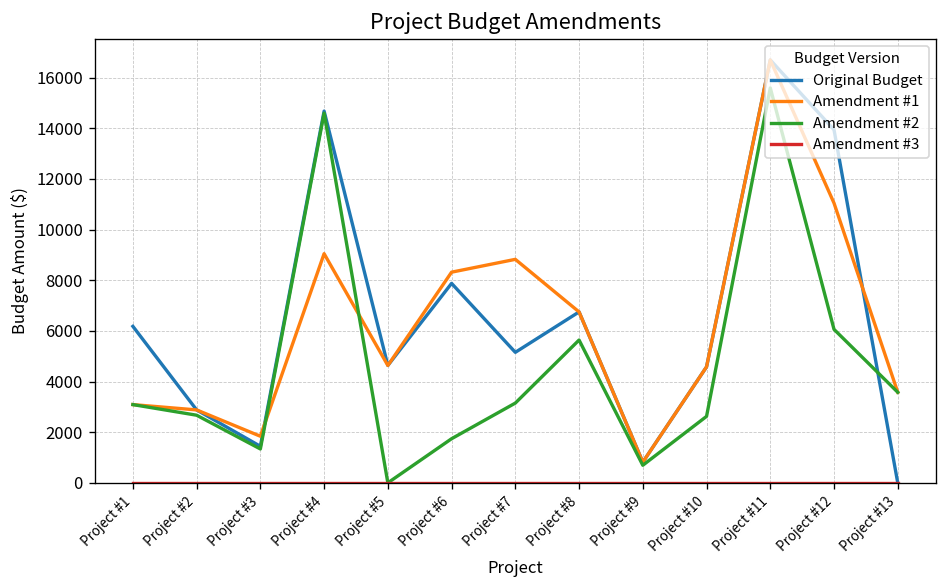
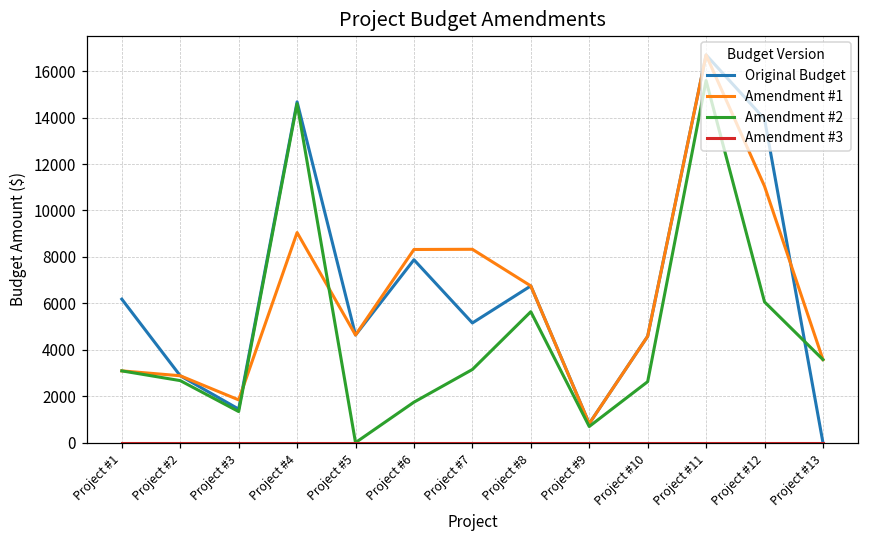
  {
    "Original Budget": {
      "Project #1": 6200,
      "Project #6": 7900,
      "Project #7": 5200
    },
    "Amendment #1": {
      "Project #3": 1800,
      "Project #4": 9000,
      "Project #6": 8300,
-     "Project #7": 8800,
+     "Project #7": 8300,
      "Project #12": 11000
    },
    "Amendment #2": {
      "Project #2": 2700,
      "Project #6": 1700,
      "Project #7": 3200,
      "Project #8": 5600,
      "Project #9": 700,
      "Project #10": 2600,
      "Project #12": 6100
    },
    "Amendment #3": {
      "Project #1": 0,
      "Project #2": 0,
      "Project #3": 0,
      "Project #4": 0,
      "Project #6": 0,
      "Project #7": 0,
      "Project #8": 0,
      "Project #9": 0,
      "Project #10": 0,
      "Project #11": 0,
      "Project #12": 0
    }
  }
